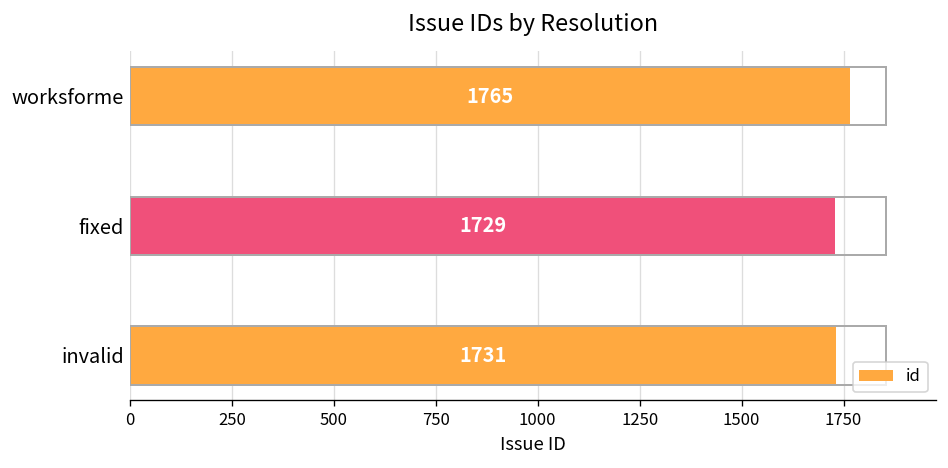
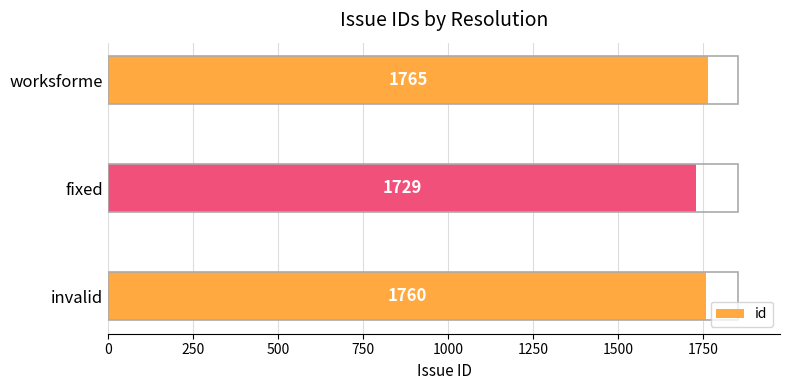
  {
    "worksforme": 1765,
    "fixed": 1729,
-   "invalid": 1731
+   "invalid": 1760
  }
